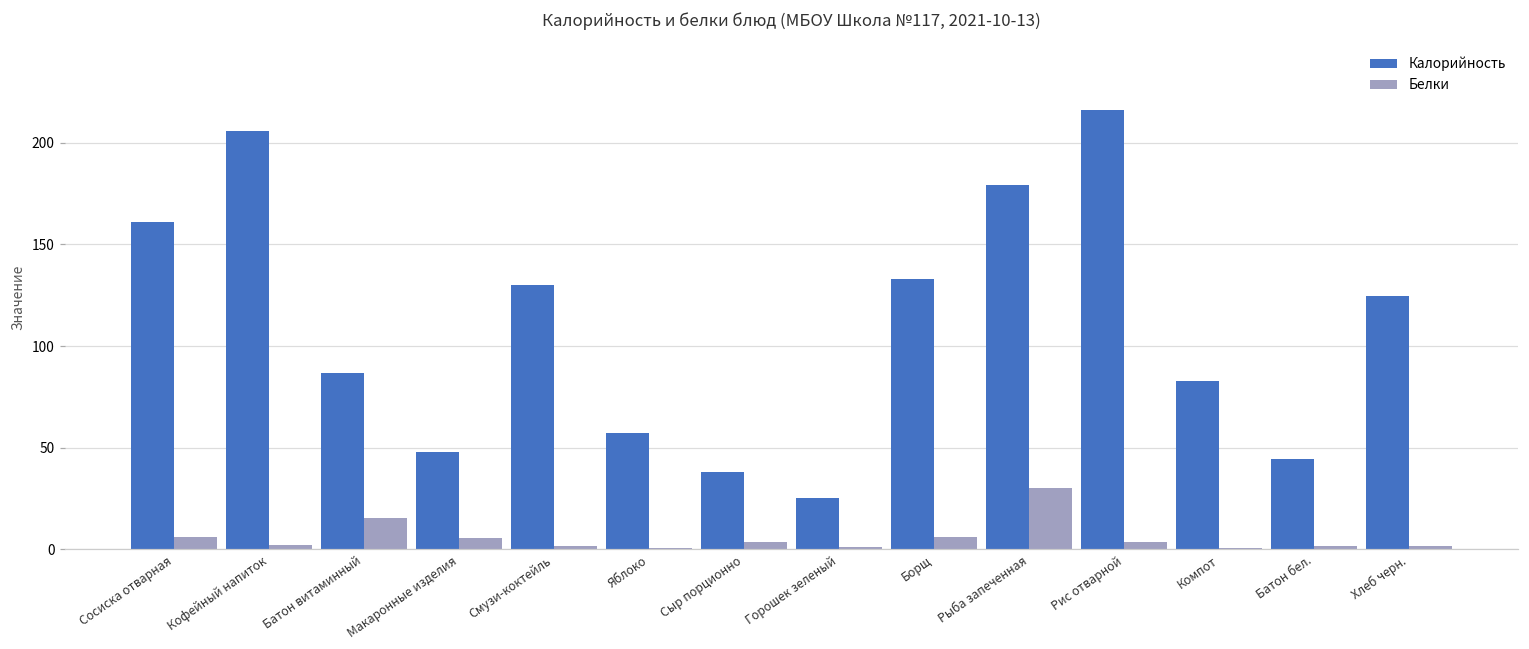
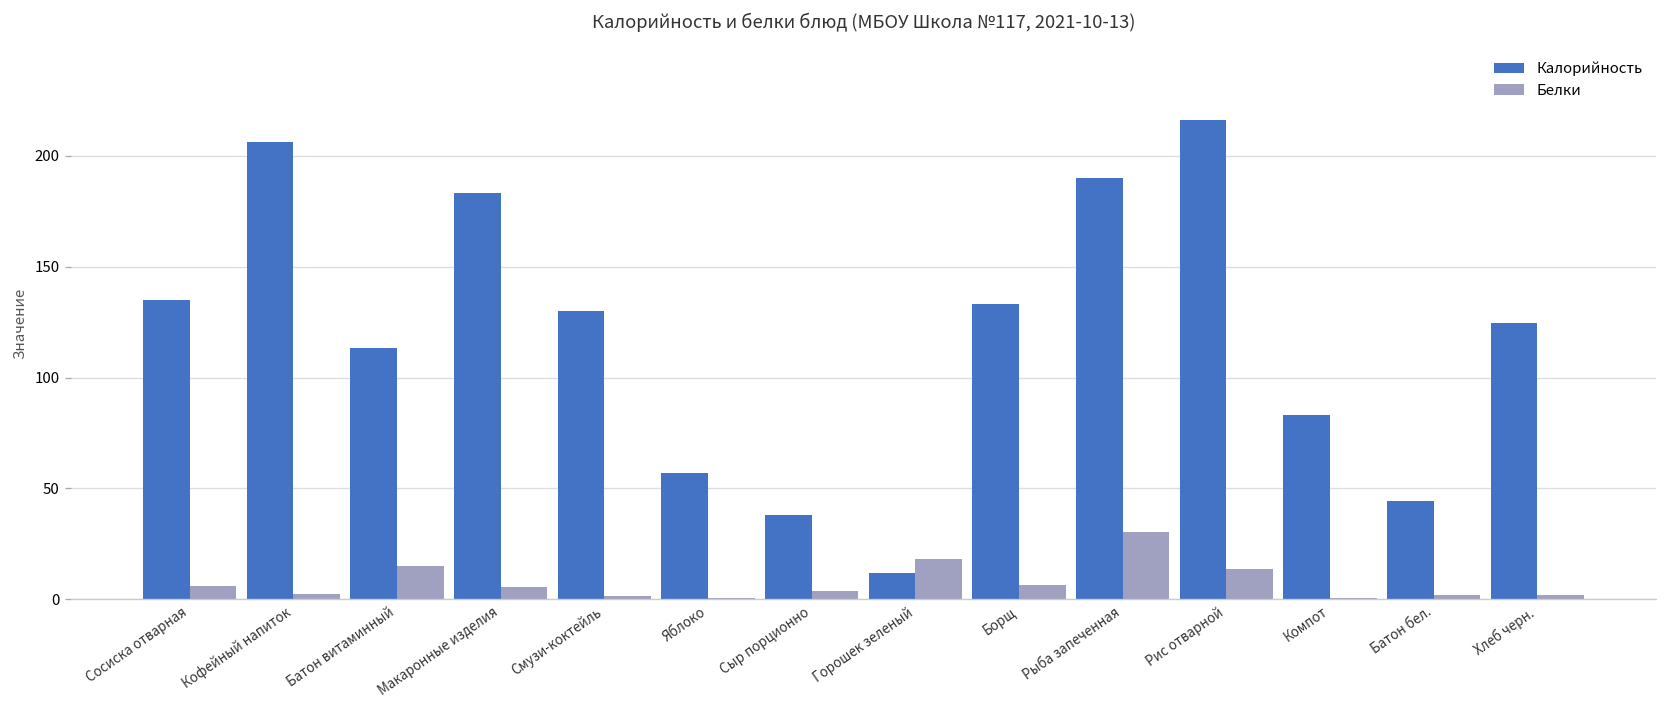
  {
    "Калорийность": {
-     "Сосиска отварная": 161,
+     "Сосиска отварная": 135,
      "Кофейный напиток": 206,
-     "Батон витаминный": 87,
-     "Макаронные изделия": 48,
+     "Батон витаминный": 113,
+     "Макаронные изделия": 183,
      "Смузи-коктейль": 130,
      "Яблоко": 57,
      "Сыр порционно": 38,
-     "Горошек зеленый": 25,
+     "Горошек зеленый": 12,
      "Борщ": 133,
-     "Рыба запеченная": 179,
+     "Рыба запеченная": 190,
      "Рис отварной": 216,
      "Компот": 83,
      "Батон бел.": 44,
      "Хлеб черн.": 125
    },
    "Белки": {
      "Сосиска отварная": 6,
      "Кофейный напиток": 2,
      "Батон витаминный": 15,
      "Макаронные изделия": 6,
      "Смузи-коктейль": 2,
      "Сыр порционно": 4,
-     "Горошек зеленый": 1,
+     "Горошек зеленый": 18,
      "Борщ": 6,
      "Рыба запеченная": 30,
-     "Рис отварной": 4,
+     "Рис отварной": 14,
      "Батон бел.": 2,
      "Хлеб черн.": 2
    }
  }
